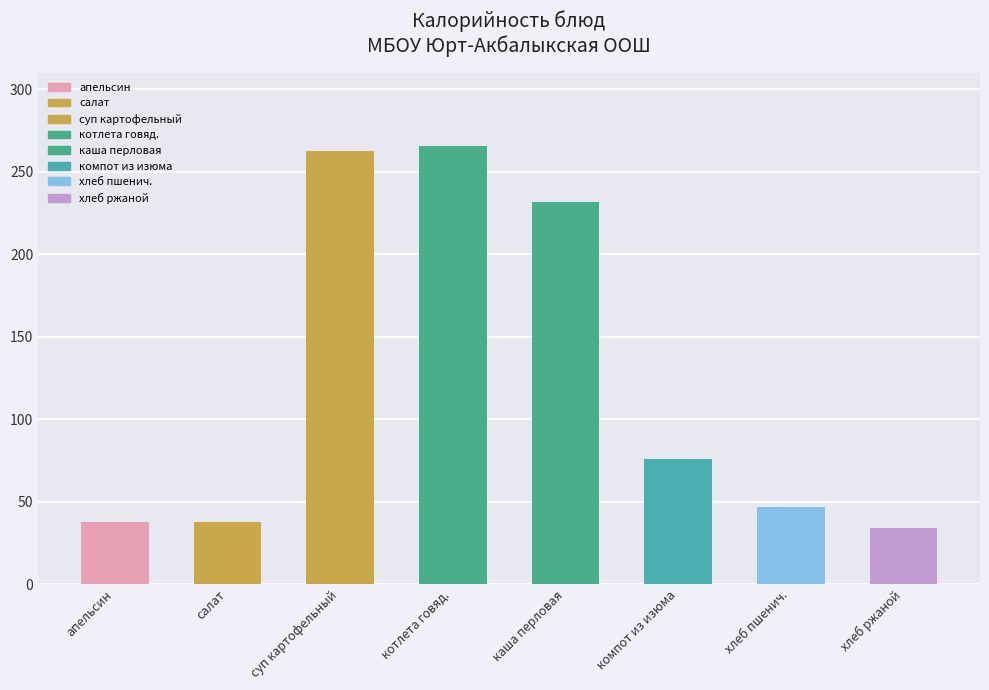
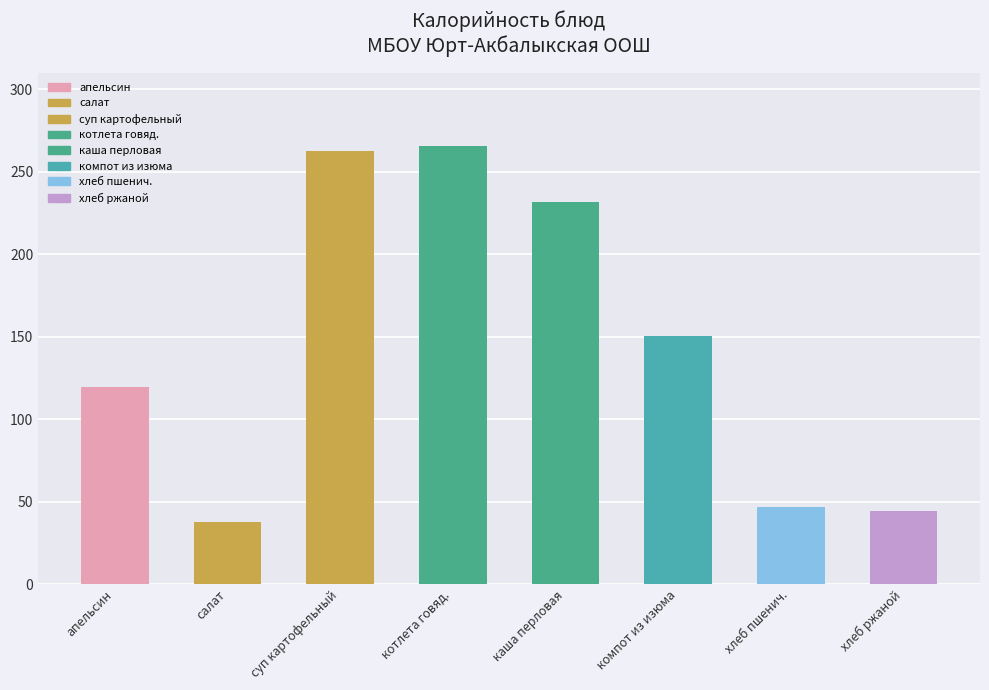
  {
-   "апельсин": 38,
+   "апельсин": 120,
    "салат": 38,
    "суп картофельный": 262,
    "котлета говяд.": 266,
    "каша перловая": 231,
-   "компот из изюма": 76,
+   "компот из изюма": 150,
    "хлеб пшенич.": 47,
-   "хлеб ржаной": 34
+   "хлеб ржаной": 44
  }
